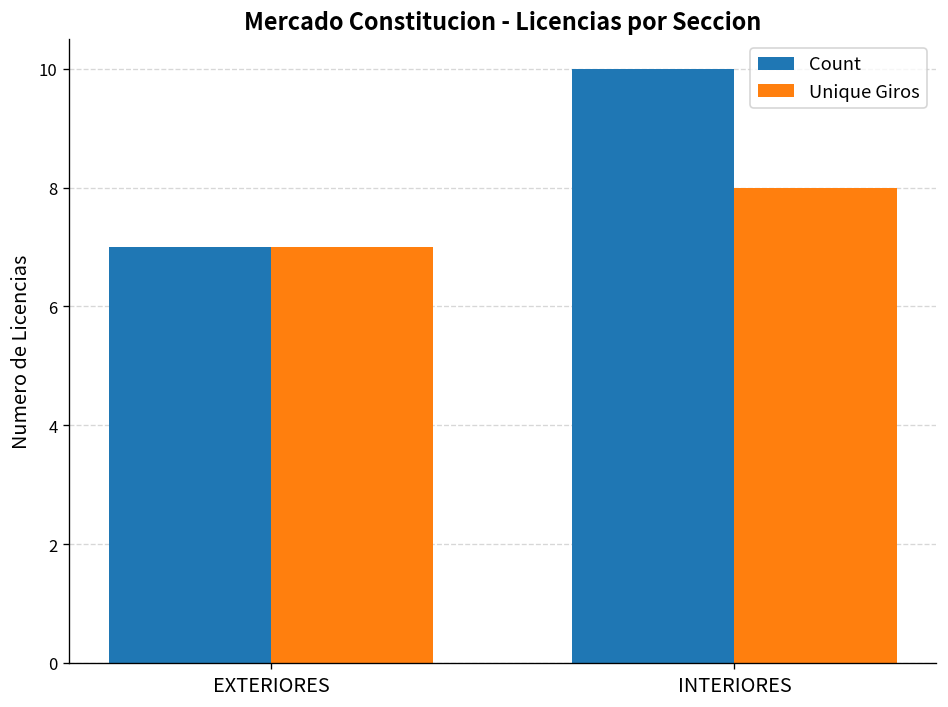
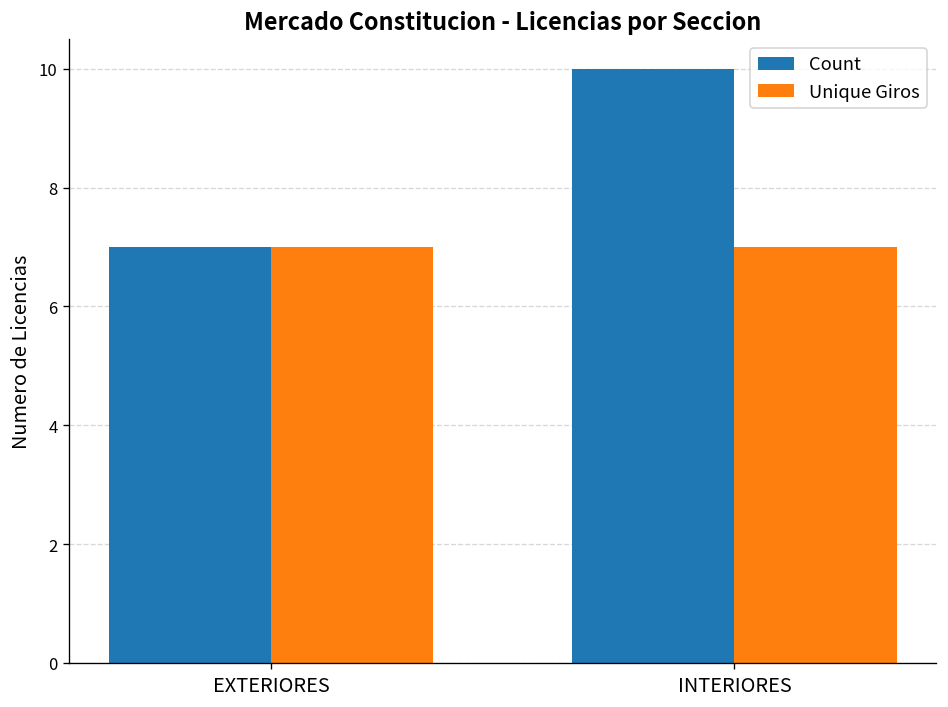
  {
    "Count": {
      "EXTERIORES": 7,
      "INTERIORES": 10
    },
    "Unique Giros": {
      "EXTERIORES": 7,
-     "INTERIORES": 8
+     "INTERIORES": 7
    }
  }
